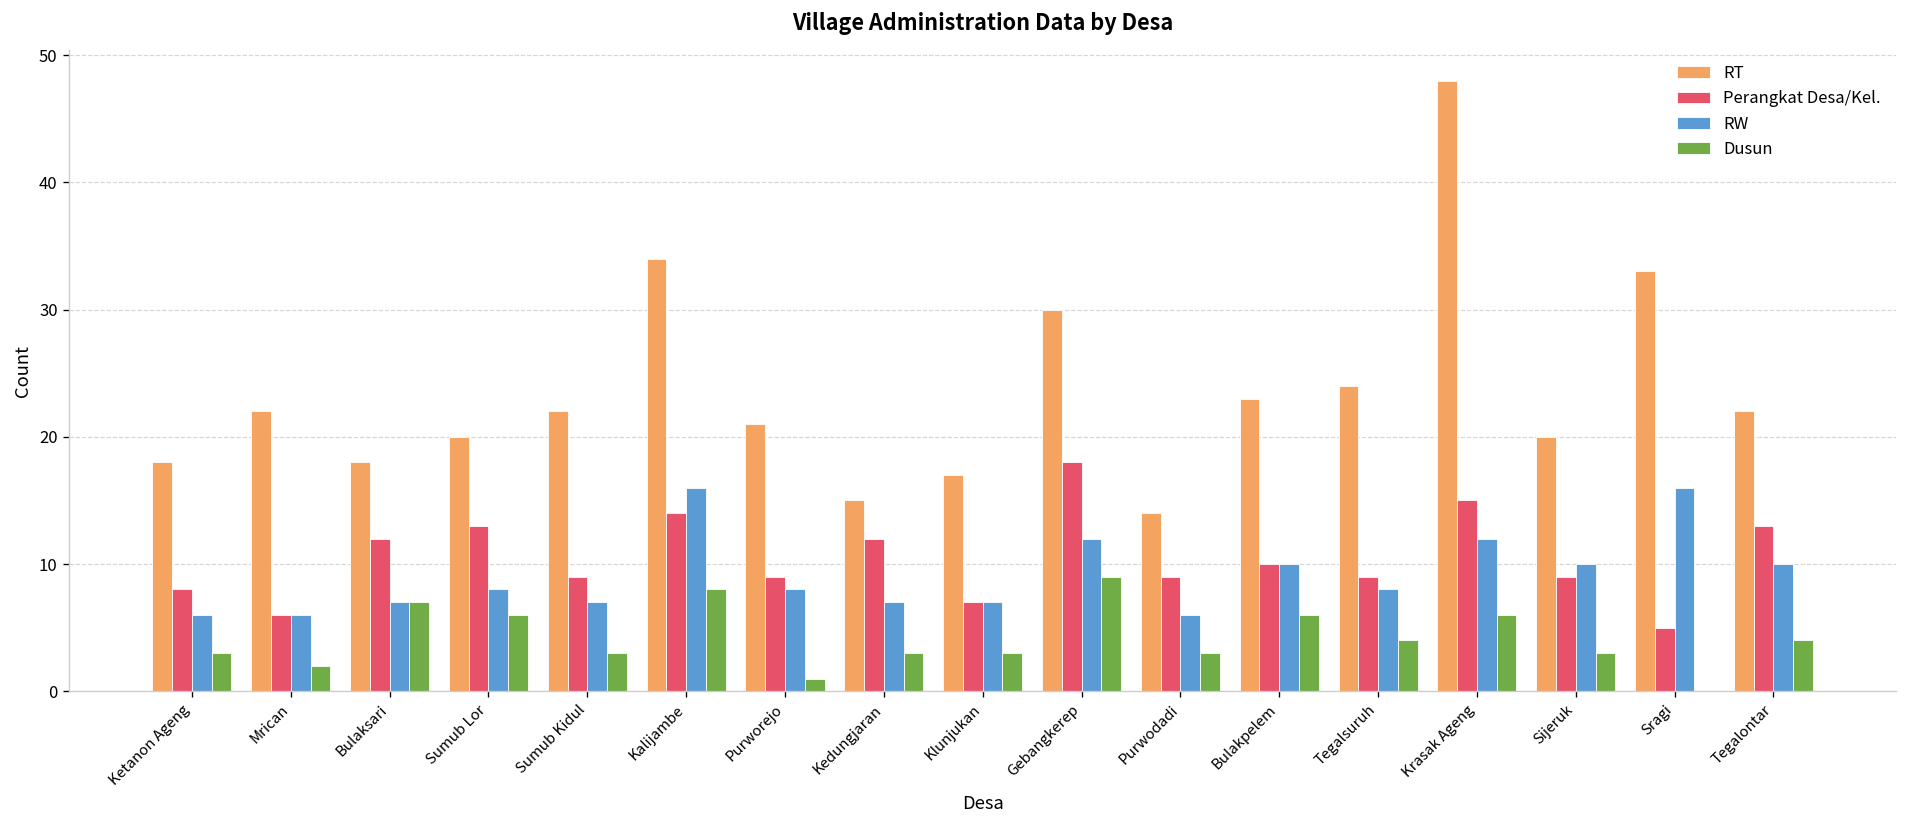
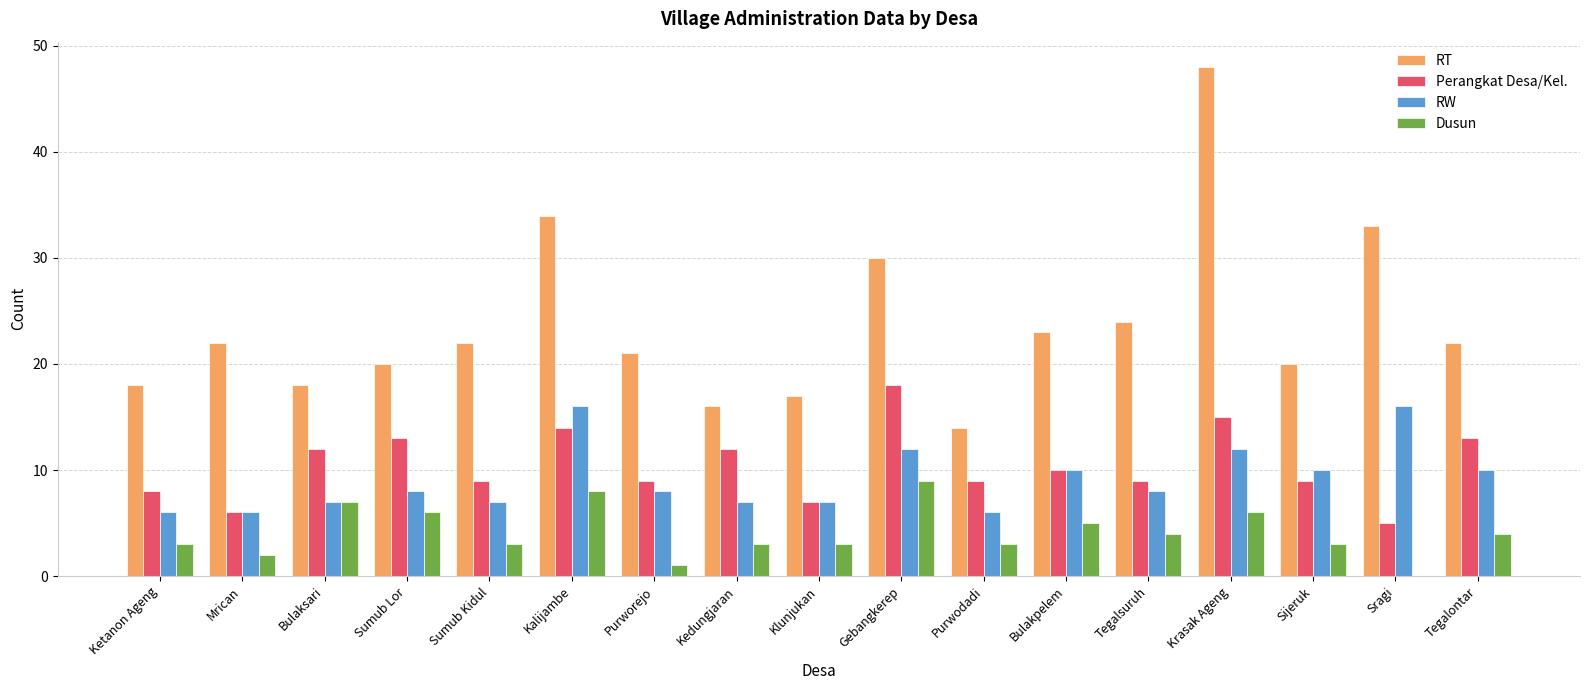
  {
    "RT": {
      "Ketanon Ageng": 18,
      "Mrican": 22,
      "Bulaksari": 18,
      "Sumub Lor": 20,
      "Sumub Kidul": 22,
      "Kalijambe": 34,
      "Purworejo": 21,
-     "Kedungjaran": 15,
+     "Kedungjaran": 16,
      "Klunjukan": 17,
      "Gebangkerep": 30,
      "Purwodadi": 14,
      "Bulakpelem": 23,
      "Tegalsuruh": 24,
      "Krasak Ageng": 48,
      "Sijeruk": 20,
      "Sragi": 33,
      "Tegalontar": 22
    },
    "Perangkat Desa/Kel.": {
      "Ketanon Ageng": 8,
      "Mrican": 6,
      "Bulaksari": 12,
      "Sumub Lor": 13,
      "Sumub Kidul": 9,
      "Kalijambe": 14,
      "Purworejo": 9,
      "Kedungjaran": 12,
      "Klunjukan": 7,
      "Gebangkerep": 18,
      "Purwodadi": 9,
      "Bulakpelem": 10,
      "Tegalsuruh": 9,
      "Krasak Ageng": 15,
      "Sijeruk": 9,
      "Sragi": 5,
      "Tegalontar": 13
    },
    "RW": {
      "Ketanon Ageng": 6,
      "Mrican": 6,
      "Bulaksari": 7,
      "Sumub Lor": 8,
      "Sumub Kidul": 7,
      "Kalijambe": 16,
      "Purworejo": 8,
      "Kedungjaran": 7,
      "Klunjukan": 7,
      "Gebangkerep": 12,
      "Purwodadi": 6,
      "Bulakpelem": 10,
      "Tegalsuruh": 8,
      "Krasak Ageng": 12,
      "Sijeruk": 10,
      "Sragi": 16,
      "Tegalontar": 10
    },
    "Dusun": {
      "Ketanon Ageng": 3,
      "Mrican": 2,
      "Bulaksari": 7,
      "Sumub Lor": 6,
      "Sumub Kidul": 3,
      "Kalijambe": 8,
      "Purworejo": 1,
      "Kedungjaran": 3,
      "Klunjukan": 3,
      "Gebangkerep": 9,
      "Purwodadi": 3,
-     "Bulakpelem": 6,
+     "Bulakpelem": 5,
      "Tegalsuruh": 4,
      "Krasak Ageng": 6,
      "Sijeruk": 3,
      "Sragi": 0,
      "Tegalontar": 4
    }
  }
